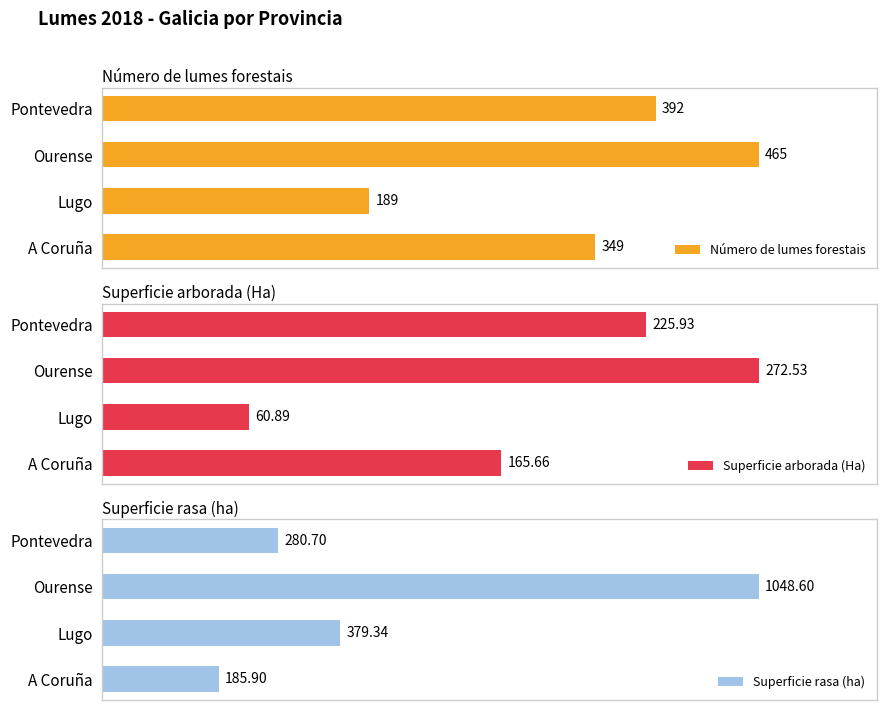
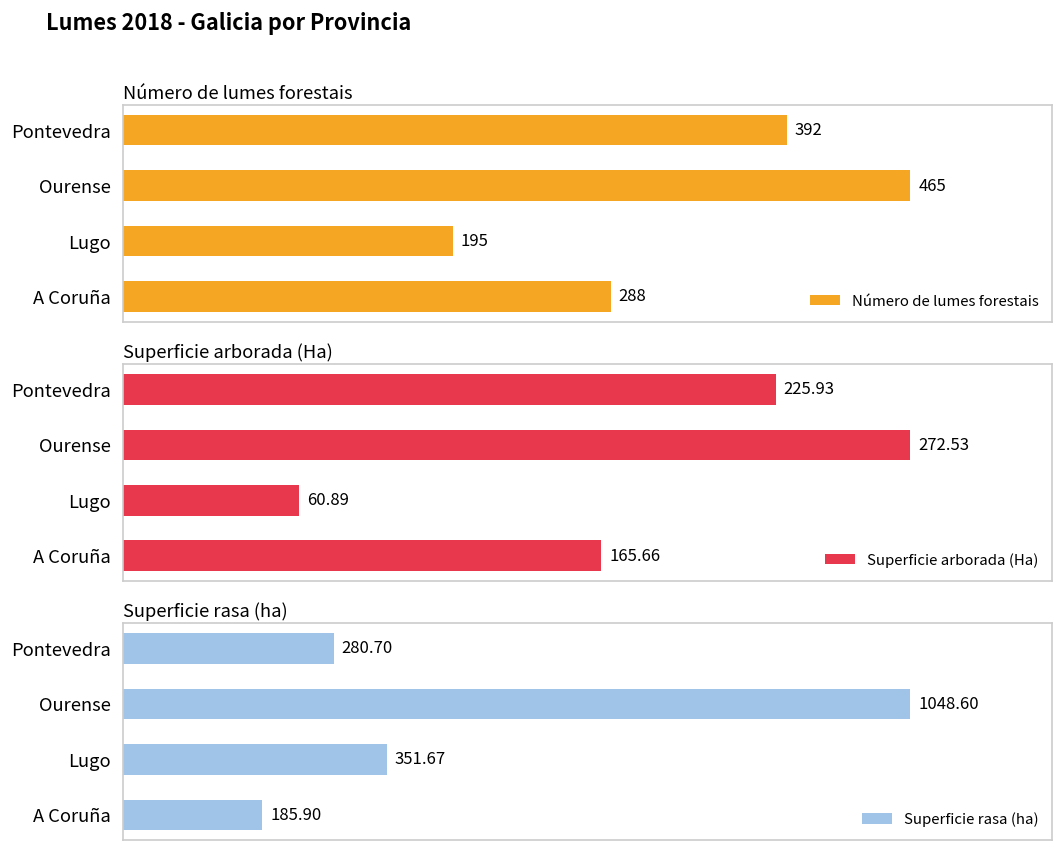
  {
    "Número de lumes forestais": {
      "Pontevedra": 392,
      "Ourense": 465,
-     "Lugo": 189,
-     "A Coruña": 349
+     "Lugo": 195,
+     "A Coruña": 288
    },
    "Superficie arborada (Ha)": {
      "Pontevedra": 225.93,
      "Ourense": 272.53,
      "Lugo": 60.89,
      "A Coruña": 165.66
    },
    "Superficie rasa (ha)": {
      "Pontevedra": 280.70,
      "Ourense": 1048.60,
-     "Lugo": 379.34,
+     "Lugo": 351.67,
      "A Coruña": 185.90
    }
  }
